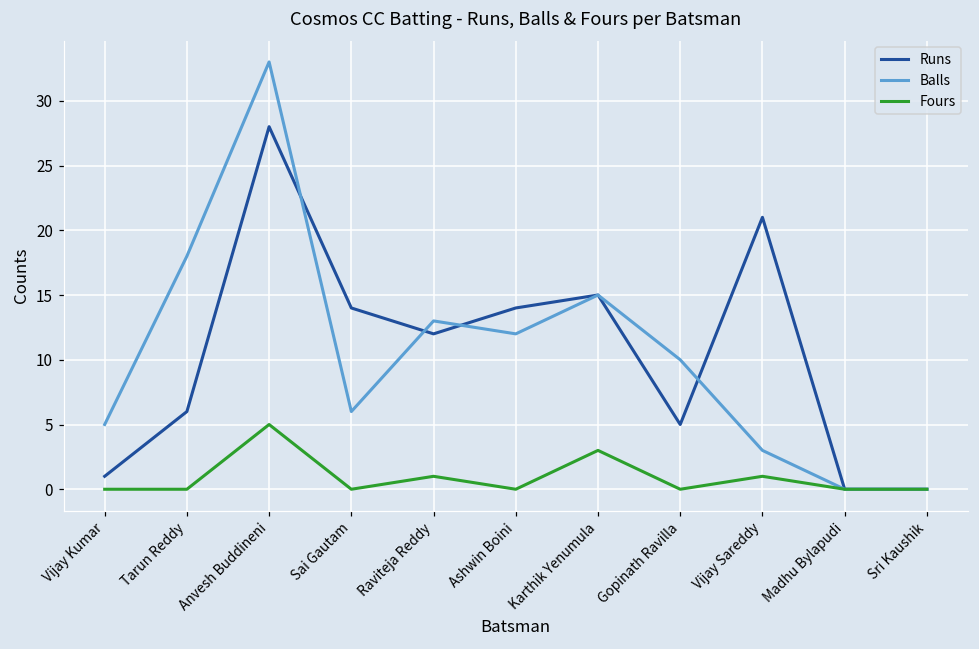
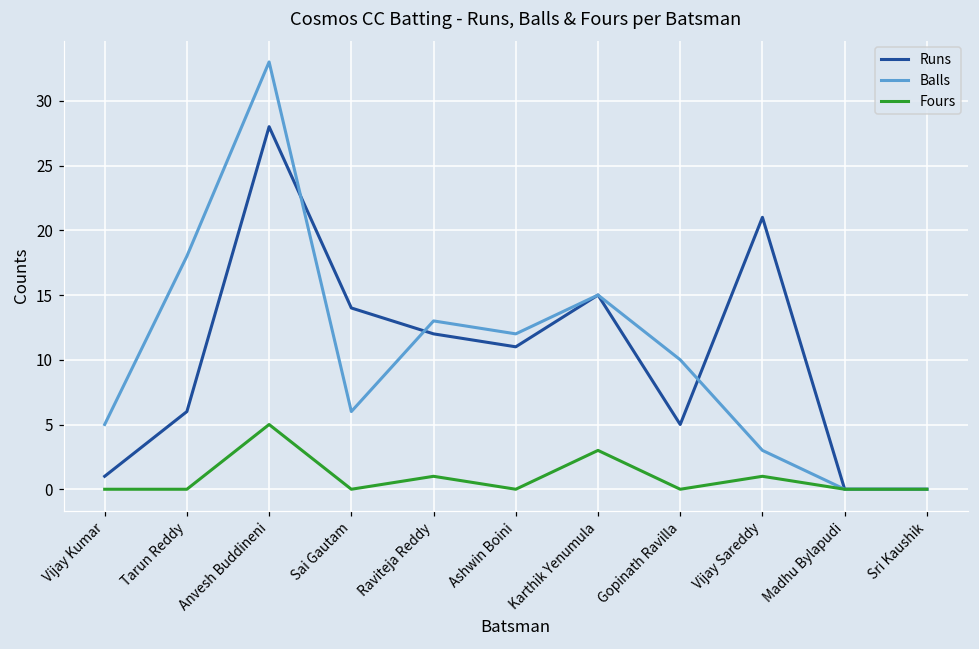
  {
    "Runs": {
      "Vijay Kumar": 1,
      "Tarun Reddy": 6,
      "Anvesh Buddineni": 28,
      "Sai Gautam": 14,
      "Raviteja Reddy": 12,
-     "Ashwin Boini": 14,
+     "Ashwin Boini": 11,
      "Gopinath Ravilla": 5,
      "Vijay Sareddy": 21
    },
    "Balls": {
      "Vijay Kumar": 5,
      "Tarun Reddy": 18,
      "Anvesh Buddineni": 33,
      "Sai Gautam": 6,
      "Raviteja Reddy": 13,
      "Ashwin Boini": 12,
      "Gopinath Ravilla": 10,
      "Vijay Sareddy": 3
    },
    "Fours": {
      "Vijay Kumar": 0,
      "Tarun Reddy": 0,
      "Anvesh Buddineni": 5,
      "Sai Gautam": 0,
      "Raviteja Reddy": 1,
      "Ashwin Boini": 0,
      "Karthik Yenumula": 3,
      "Gopinath Ravilla": 0,
      "Vijay Sareddy": 1
    }
  }
